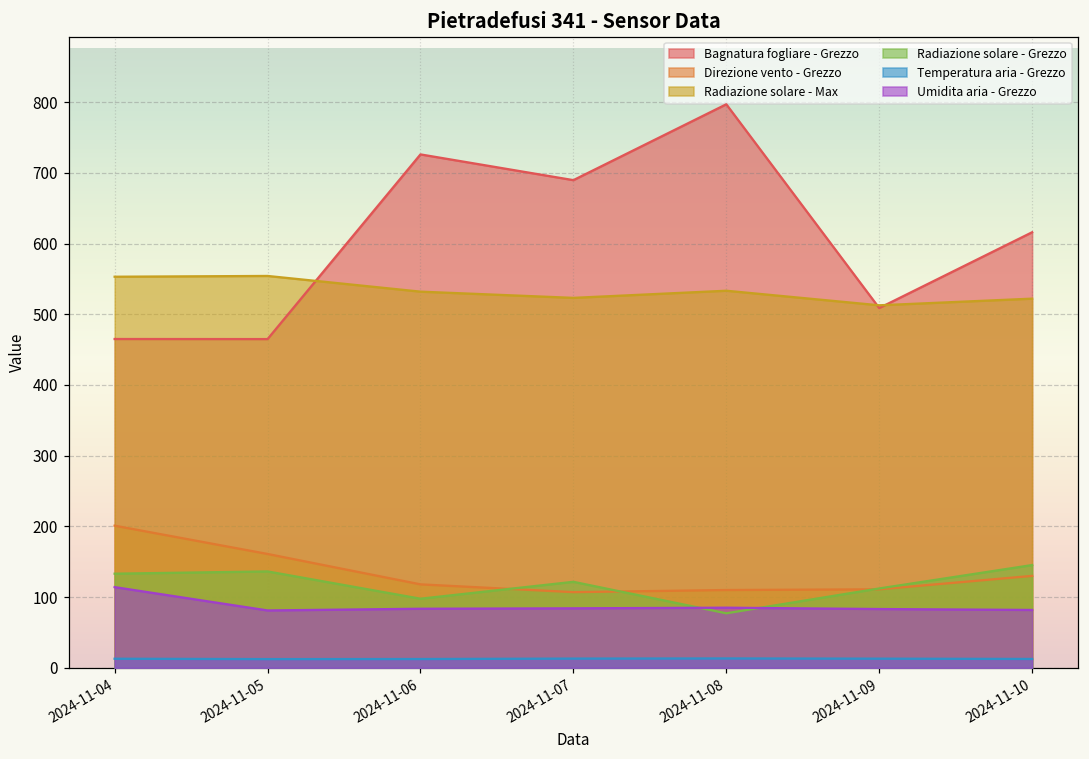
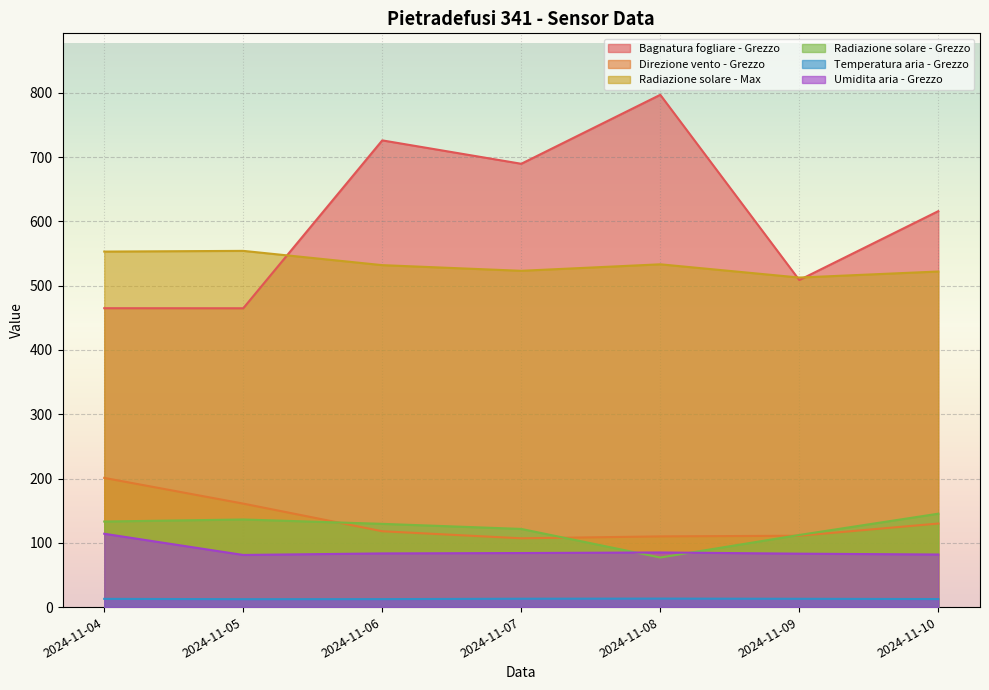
  {
    "Radiazione solare - Grezzo": {
      "2024-11-04": 130,
      "2024-11-05": 140,
-     "2024-11-06": 100,
+     "2024-11-06": 130,
      "2024-11-07": 120,
      "2024-11-08": 80,
      "2024-11-10": 150
    },
    "Temperatura aria - Grezzo": {
      "2024-11-04": 10,
      "2024-11-05": 10,
      "2024-11-06": 10,
      "2024-11-07": 10,
      "2024-11-08": 10,
      "2024-11-09": 10,
      "2024-11-10": 10
    },
    "Umidita aria - Grezzo": {
      "2024-11-04": 110,
      "2024-11-05": 80,
      "2024-11-06": 80,
      "2024-11-07": 80,
      "2024-11-08": 90,
      "2024-11-09": 80,
      "2024-11-10": 80
    }
  }
